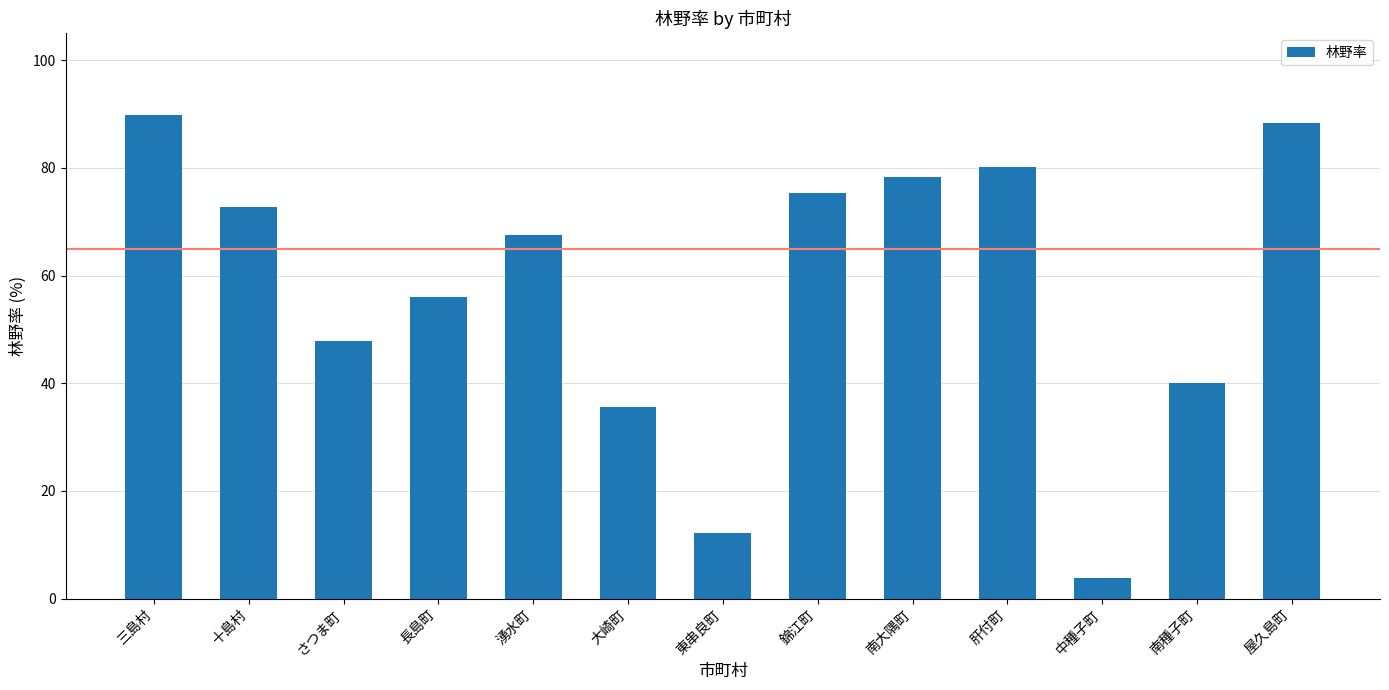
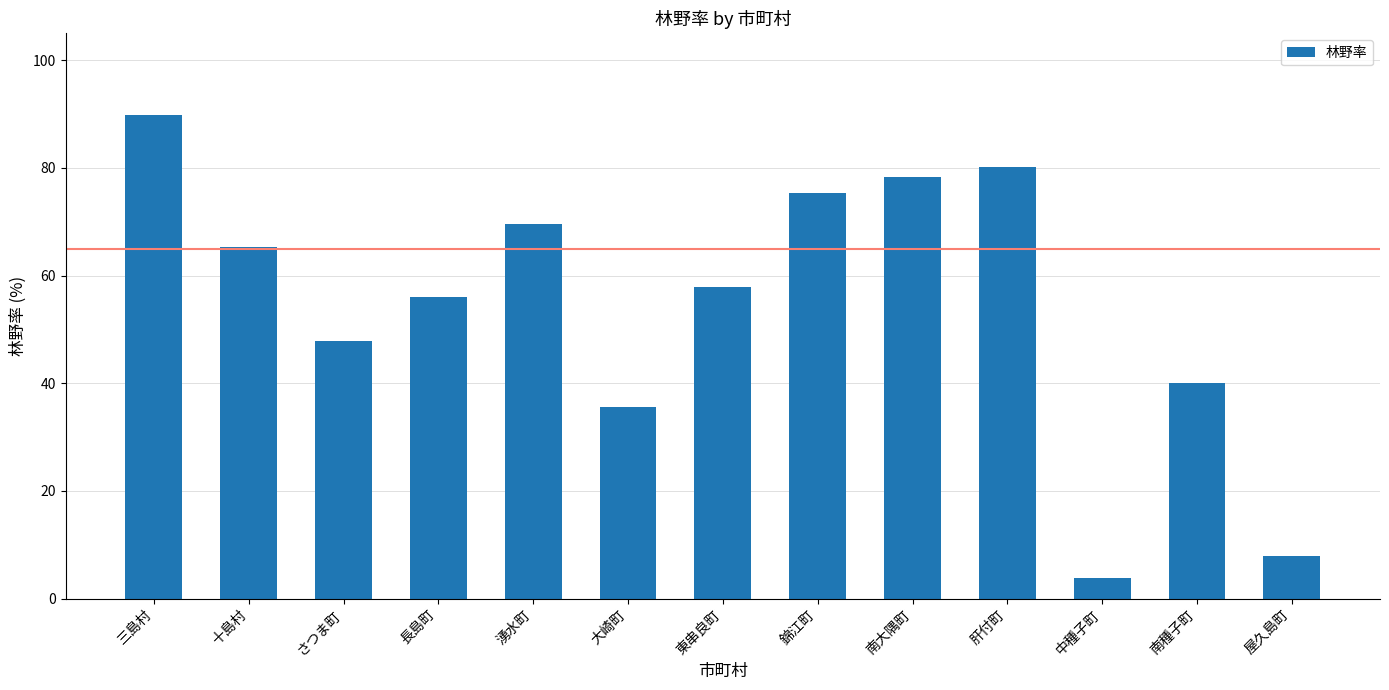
  {
    "三島村": 90,
-   "十島村": 73,
+   "十島村": 65,
    "さつま町": 48,
    "長島町": 56,
-   "湧水町": 68,
+   "湧水町": 70,
    "大崎町": 36,
-   "東串良町": 12,
+   "東串良町": 58,
    "錦江町": 75,
    "南大隅町": 78,
    "肝付町": 80,
    "中種子町": 4,
    "南種子町": 40,
-   "屋久島町": 88
+   "屋久島町": 8
  }
